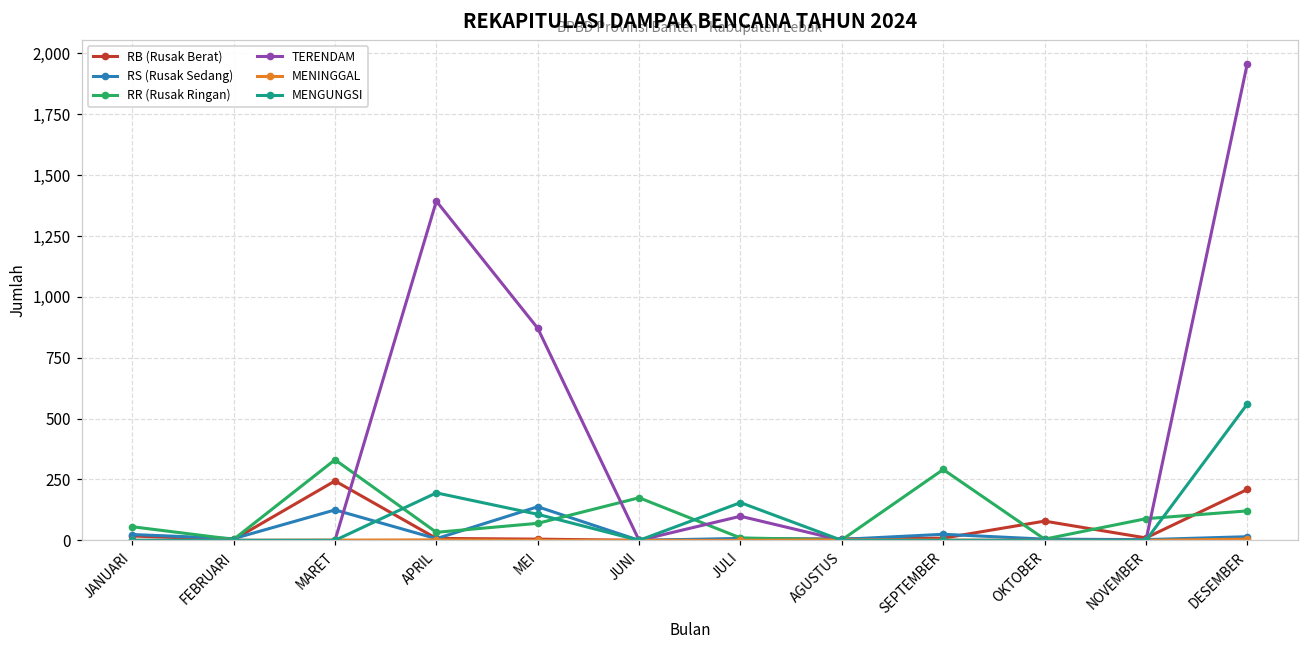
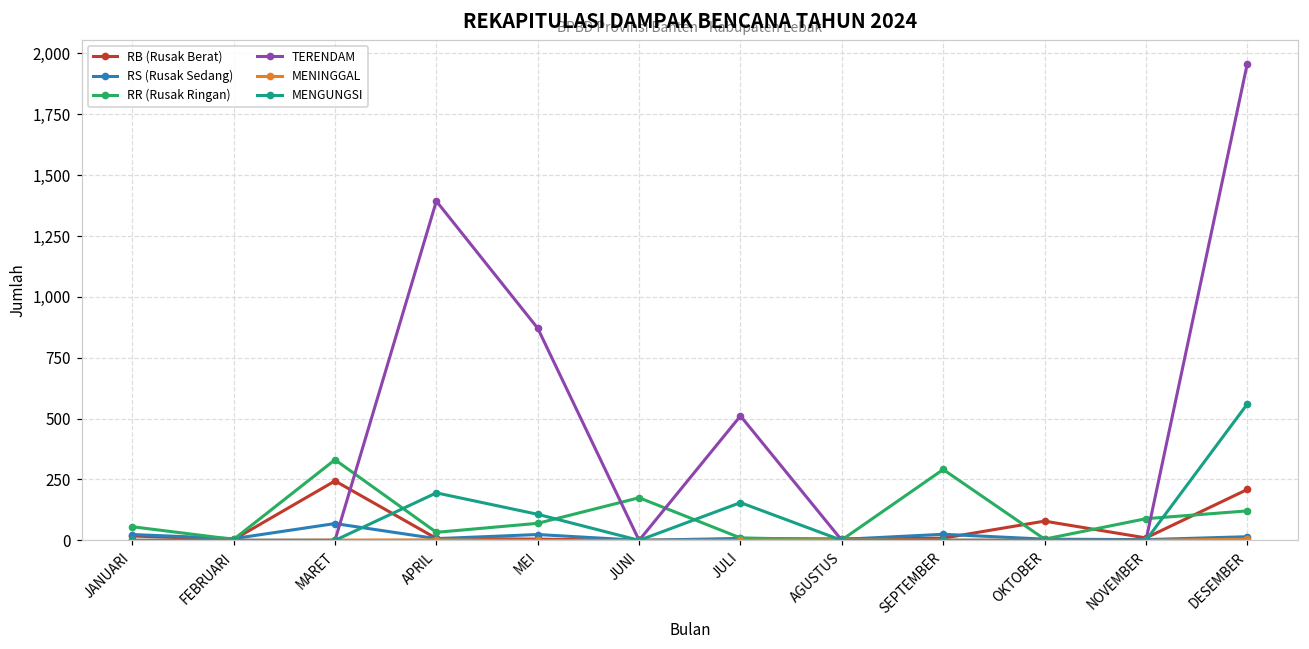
  {
    "RB (Rusak Berat)": {
      "MARET": "240",
      "OKTOBER": "80",
      "DESEMBER": "210"
    },
    "RS (Rusak Sedang)": {
-     "MARET": "130",
-     "MEI": "140",
+     "MARET": "70",
+     "MEI": "20",
      "SEPTEMBER": "30"
    },
    "TERENDAM": {
      "APRIL": "1,390",
      "MEI": "870",
-     "JULI": "100",
+     "JULI": "510",
      "DESEMBER": "1,960"
    }
  }
